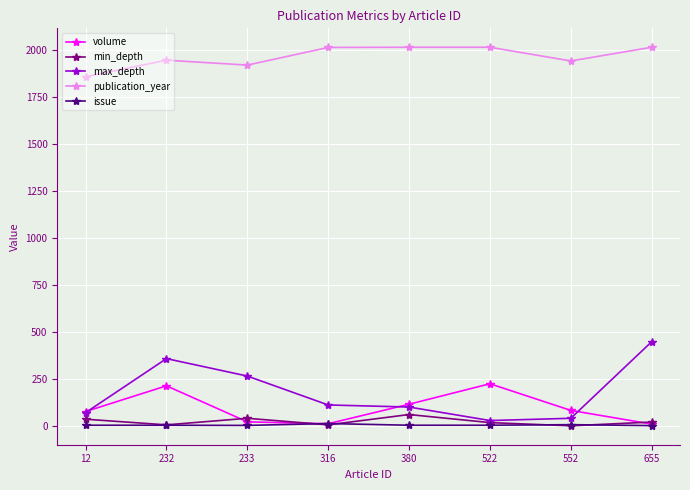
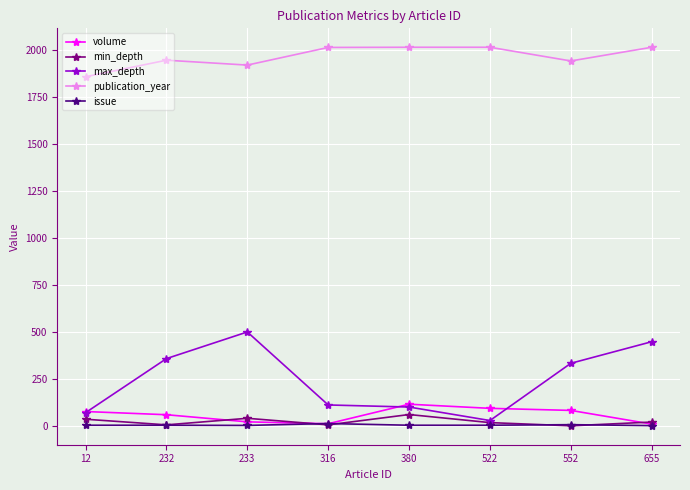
  {
    "volume": {
-     "232": 210,
+     "232": 60,
      "233": 20,
      "380": 120,
-     "522": 220,
+     "522": 90,
      "552": 80
    },
    "max_depth": {
      "232": 360,
-     "233": 270,
+     "233": 500,
      "316": 110,
      "380": 100,
-     "552": 40,
+     "552": 330,
      "655": 450
    },
    "publication_year": {
      "233": 1920,
      "316": 2020,
      "380": 2020,
      "522": 2020,
      "552": 1940,
      "655": 2020
    }
  }
